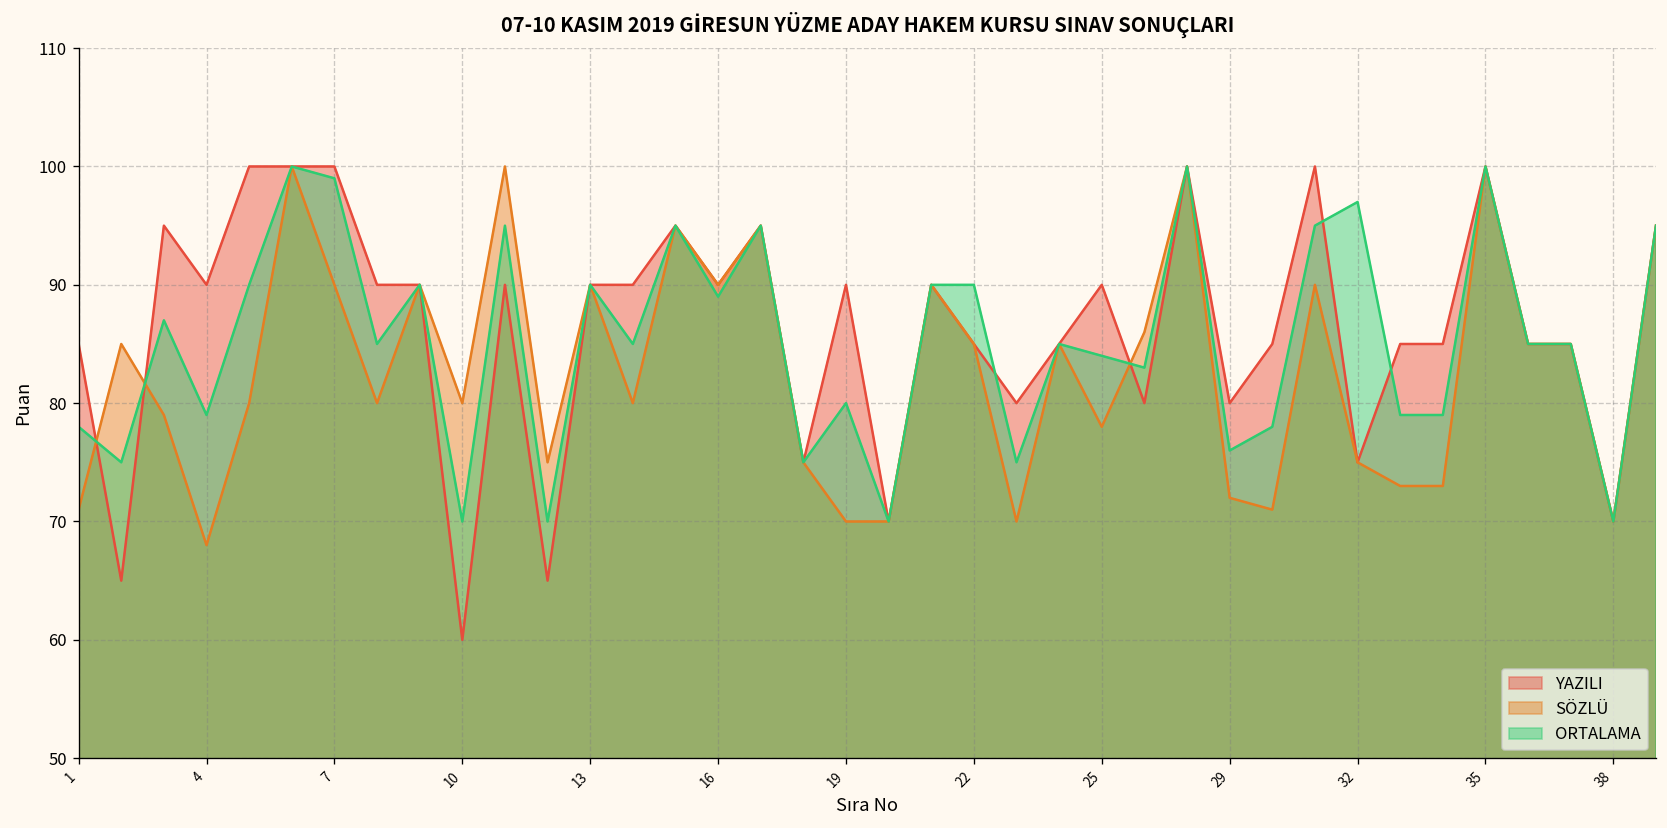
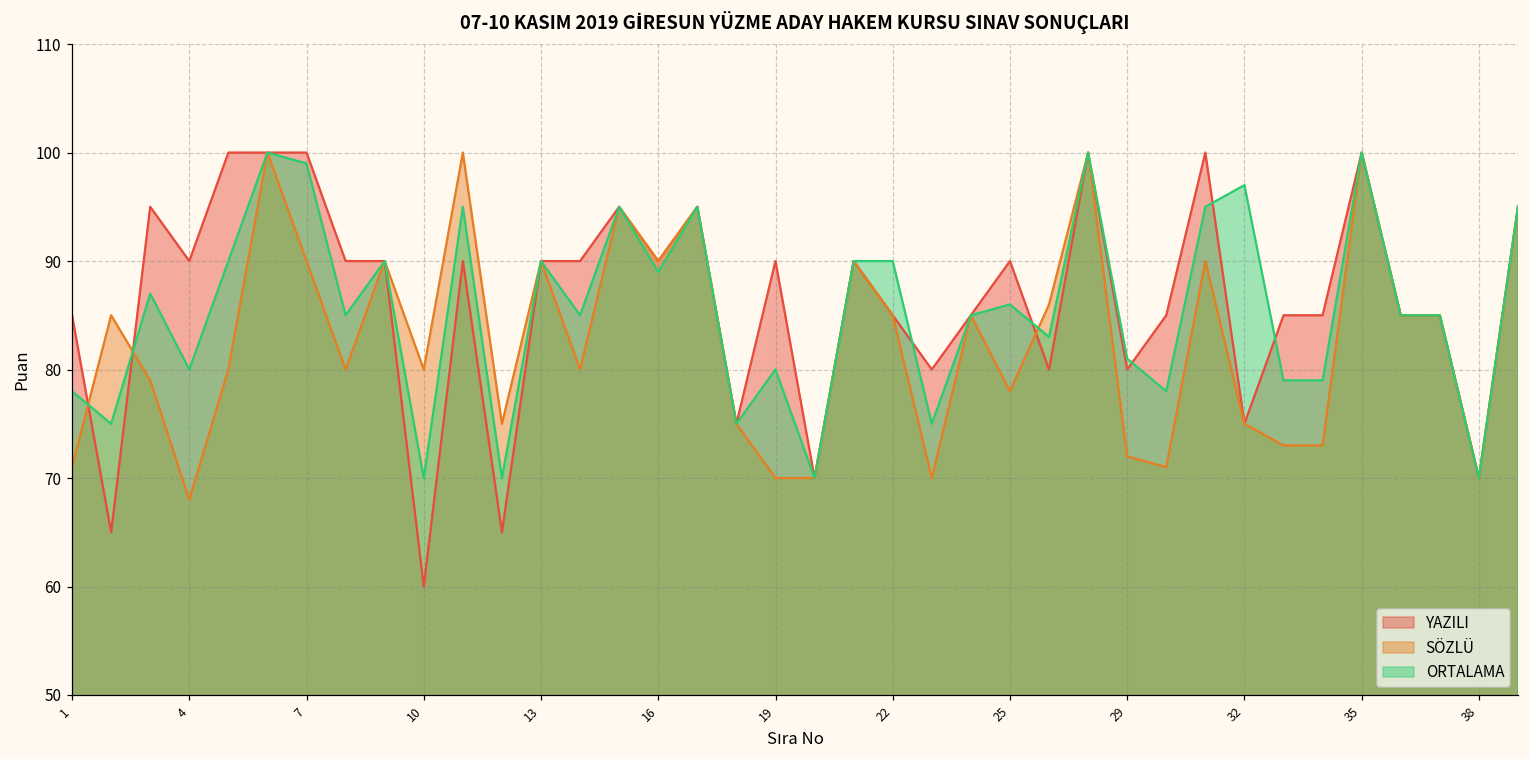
  {
    "ORTALAMA": {
      "1": 78,
-     "4": 79,
+     "4": 80,
      "7": 99,
      "10": 70,
      "16": 89,
      "19": 80,
      "22": 90,
-     "25": 84,
-     "29": 76,
+     "25": 86,
+     "29": 81,
      "32": 97
    }
  }
